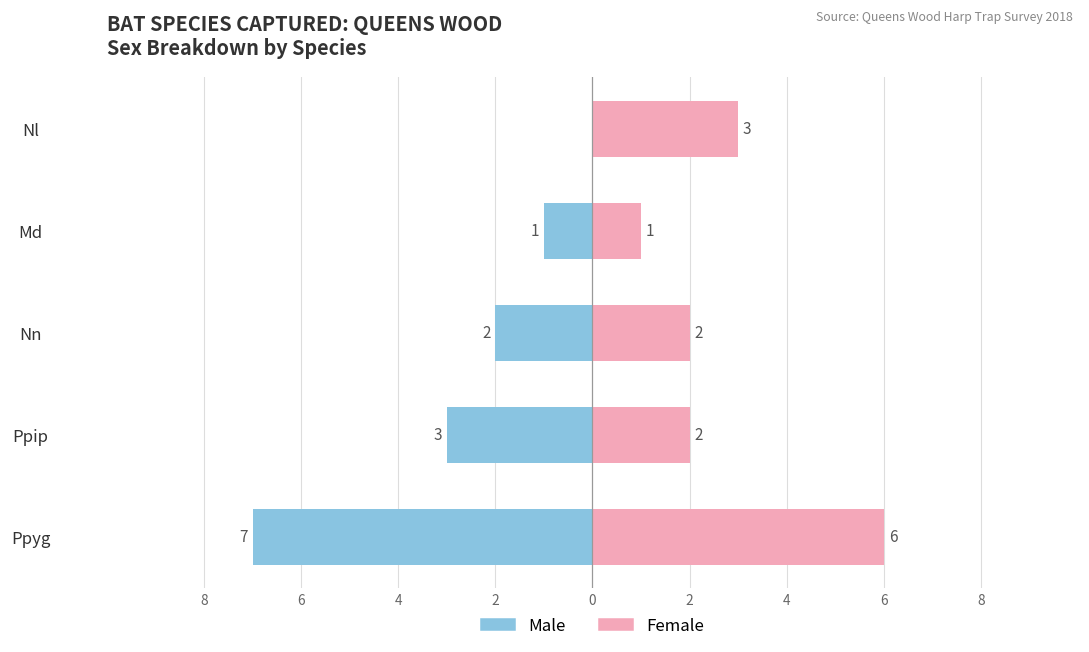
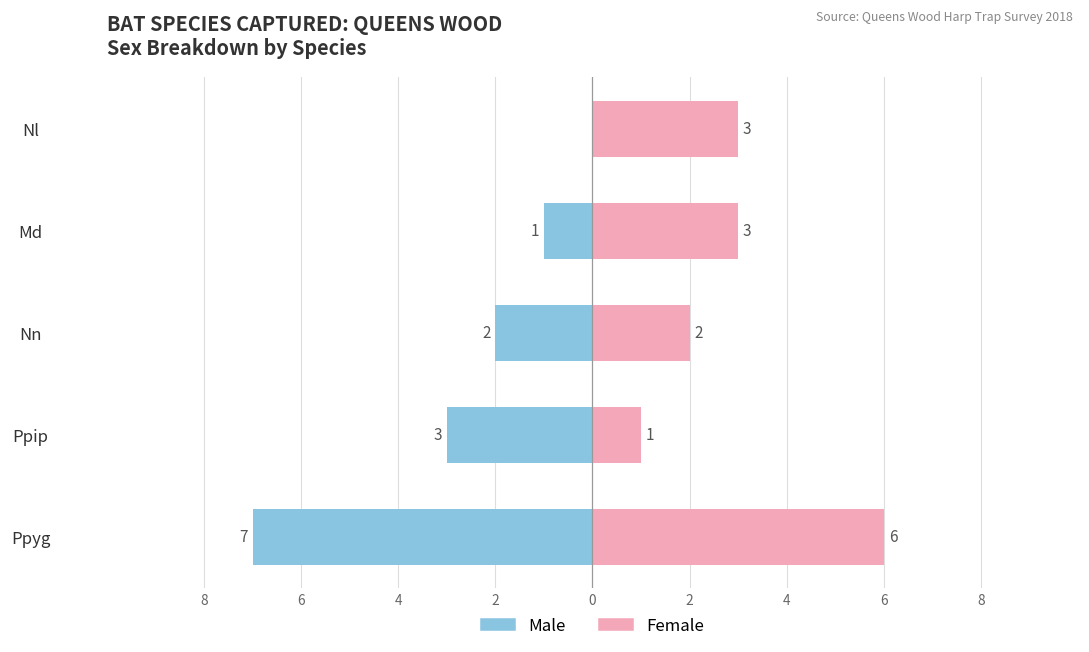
  {
    "Female": {
      "Nl": 3,
-     "Md": 1,
+     "Md": 3,
      "Nn": 2,
-     "Ppip": 2,
+     "Ppip": 1,
      "Ppyg": 6
    }
  }
